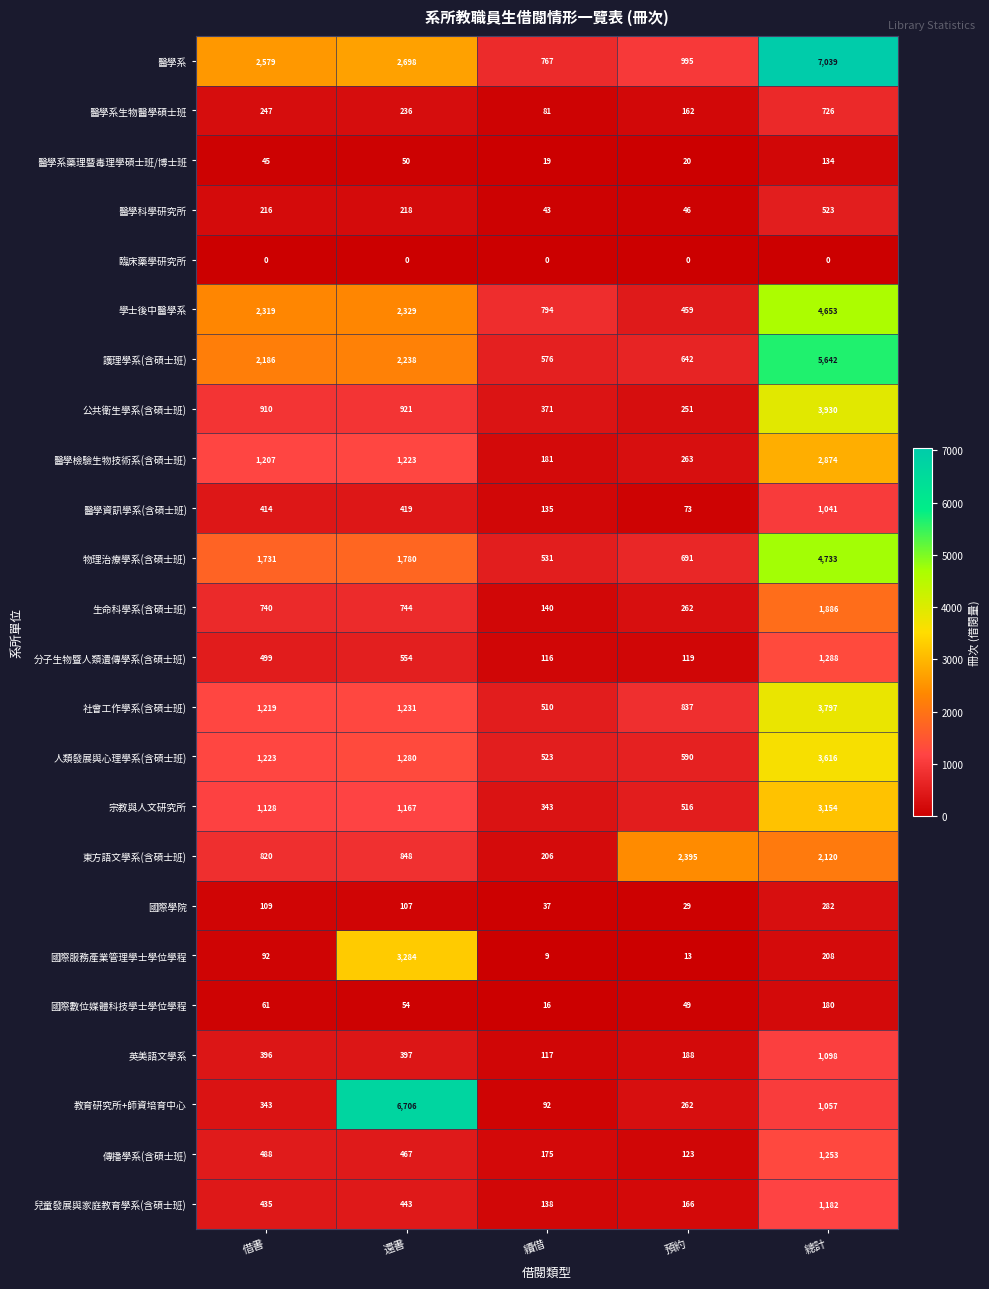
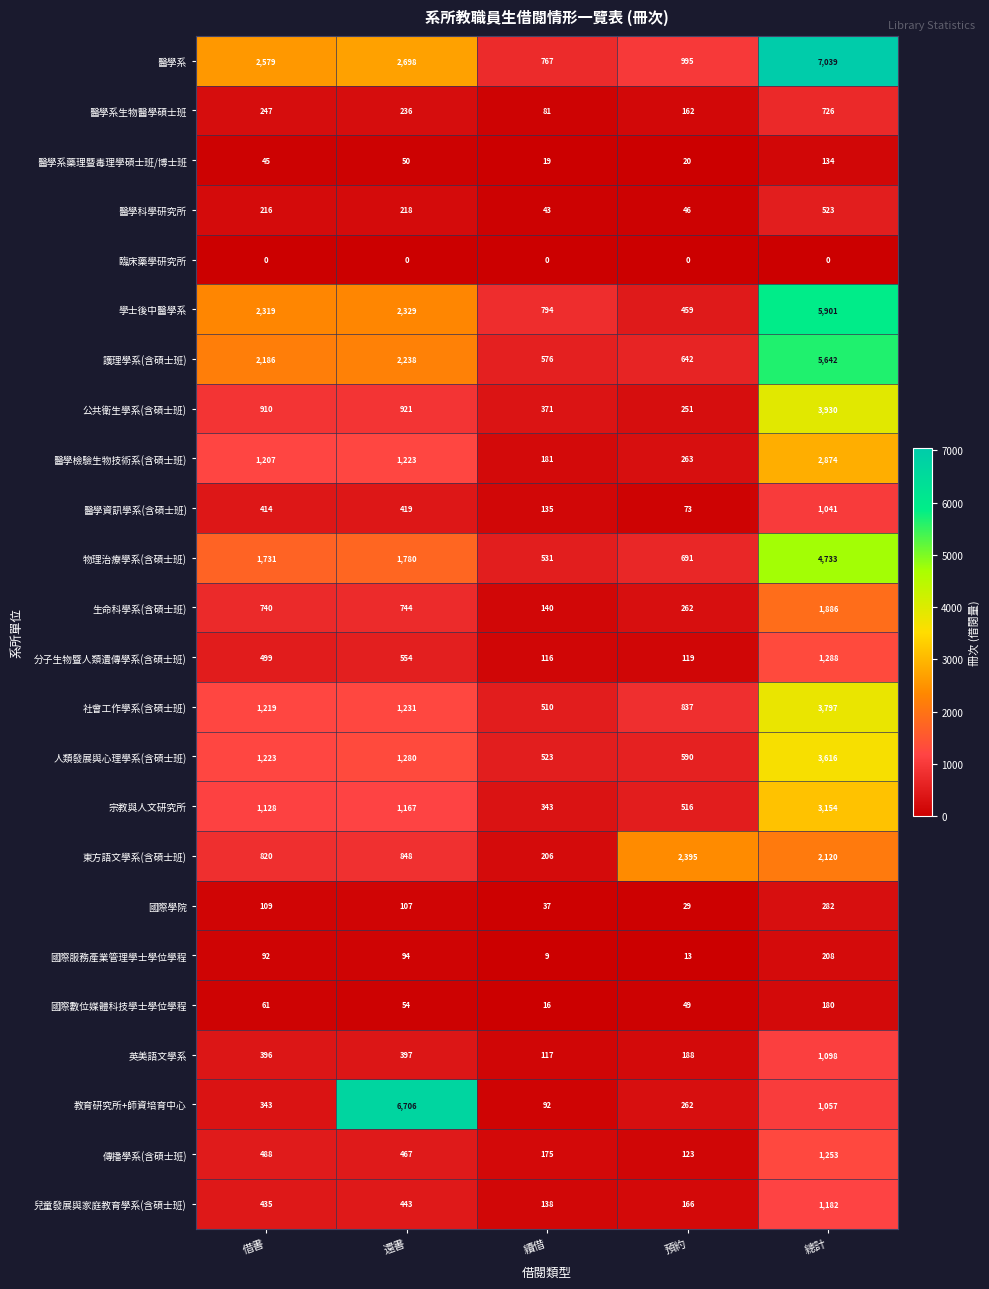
  {
    "醫學系": {
      "借書": "2,579",
      "還書": "2,698",
      "續借": "767",
      "預約": "995",
      "總計": "7,039"
    },
    "醫學系生物醫學碩士班": {
      "借書": "247",
      "還書": "236",
      "續借": "81",
      "預約": "162",
      "總計": "726"
    },
    "醫學系藥理暨毒理學碩士班/博士班": {
      "借書": "45",
      "還書": "50",
      "續借": "19",
      "預約": "20",
      "總計": "134"
    },
    "醫學科學研究所": {
      "借書": "216",
      "還書": "218",
      "續借": "43",
      "預約": "46",
      "總計": "523"
    },
    "臨床藥學研究所": {
      "借書": "0",
      "還書": "0",
      "續借": "0",
      "預約": "0",
      "總計": "0"
    },
    "學士後中醫學系": {
      "借書": "2,319",
      "還書": "2,329",
      "續借": "794",
      "預約": "459",
-     "總計": "4,653"
+     "總計": "5,901"
    },
    "護理學系(含碩士班)": {
      "借書": "2,186",
      "還書": "2,238",
      "續借": "576",
      "預約": "642",
      "總計": "5,642"
    },
    "公共衛生學系(含碩士班)": {
      "借書": "910",
      "還書": "921",
      "續借": "371",
      "預約": "251",
      "總計": "3,930"
    },
    "醫學檢驗生物技術系(含碩士班)": {
      "借書": "1,207",
      "還書": "1,223",
      "續借": "181",
      "預約": "263",
      "總計": "2,874"
    },
    "醫學資訊學系(含碩士班)": {
      "借書": "414",
      "還書": "419",
      "續借": "135",
      "預約": "73",
      "總計": "1,041"
    },
    "物理治療學系(含碩士班)": {
      "借書": "1,731",
      "還書": "1,780",
      "續借": "531",
      "預約": "691",
      "總計": "4,733"
    },
    "生命科學系(含碩士班)": {
      "借書": "740",
      "還書": "744",
      "續借": "140",
      "預約": "262",
      "總計": "1,886"
    },
    "分子生物暨人類遺傳學系(含碩士班)": {
      "借書": "499",
      "還書": "554",
      "續借": "116",
      "預約": "119",
      "總計": "1,288"
    },
    "社會工作學系(含碩士班)": {
      "借書": "1,219",
      "還書": "1,231",
      "續借": "510",
      "預約": "837",
      "總計": "3,797"
    },
    "人類發展與心理學系(含碩士班)": {
      "借書": "1,223",
      "還書": "1,280",
      "續借": "523",
      "預約": "590",
      "總計": "3,616"
    },
    "宗教與人文研究所": {
      "借書": "1,128",
      "還書": "1,167",
      "續借": "343",
      "預約": "516",
      "總計": "3,154"
    },
    "東方語文學系(含碩士班)": {
      "借書": "820",
      "還書": "848",
      "續借": "206",
      "預約": "2,395",
      "總計": "2,120"
    },
    "國際學院": {
      "借書": "109",
      "還書": "107",
      "續借": "37",
      "預約": "29",
      "總計": "282"
    },
    "國際服務產業管理學士學位學程": {
      "借書": "92",
-     "還書": "3,284",
+     "還書": "94",
      "續借": "9",
      "預約": "13",
      "總計": "208"
    },
    "國際數位媒體科技學士學位學程": {
      "借書": "61",
      "還書": "54",
      "續借": "16",
      "預約": "49",
      "總計": "180"
    },
    "英美語文學系": {
      "借書": "396",
      "還書": "397",
      "續借": "117",
      "預約": "188",
      "總計": "1,098"
    },
    "教育研究所+師資培育中心": {
      "借書": "343",
      "還書": "6,706",
      "續借": "92",
      "預約": "262",
      "總計": "1,057"
    },
    "傳播學系(含碩士班)": {
      "借書": "488",
      "還書": "467",
      "續借": "175",
      "預約": "123",
      "總計": "1,253"
    },
    "兒童發展與家庭教育學系(含碩士班)": {
      "借書": "435",
      "還書": "443",
      "續借": "138",
      "預約": "166",
      "總計": "1,182"
    }
  }
